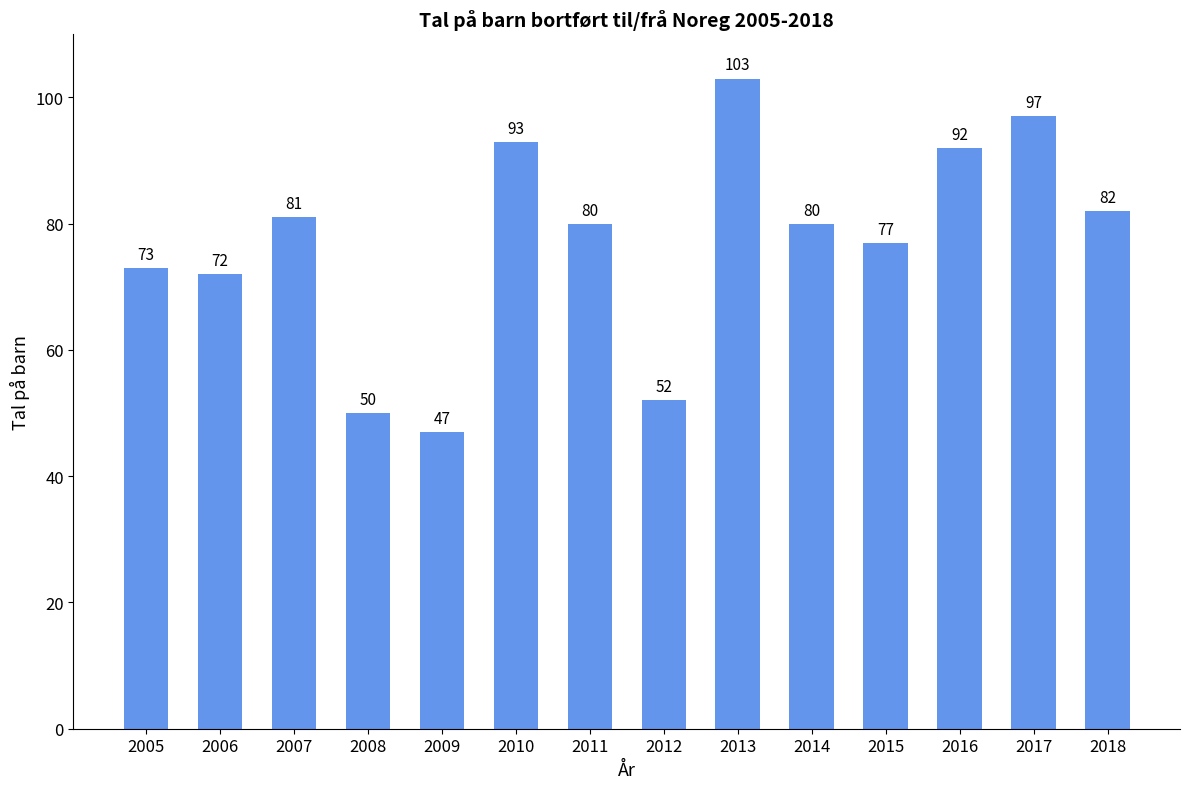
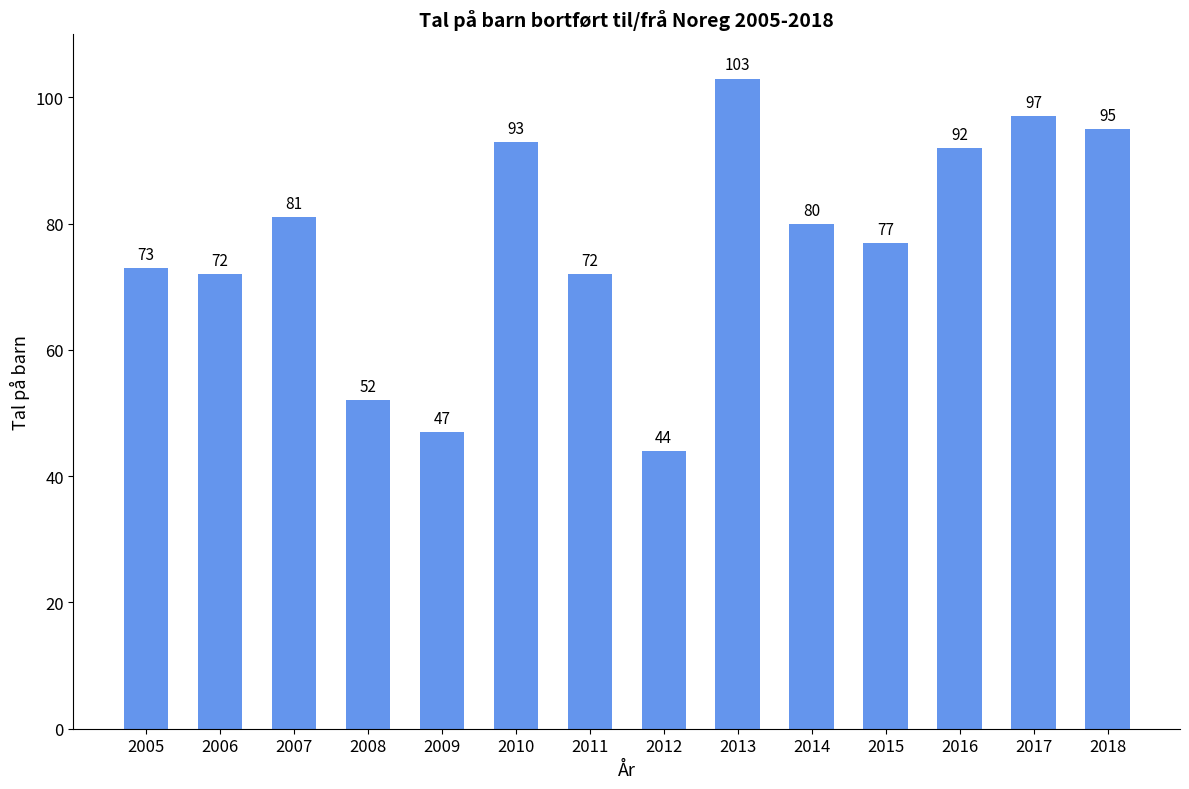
  {
    "2005": 73,
    "2006": 72,
    "2007": 81,
-   "2008": 50,
+   "2008": 52,
    "2009": 47,
    "2010": 93,
-   "2011": 80,
-   "2012": 52,
+   "2011": 72,
+   "2012": 44,
    "2013": 103,
    "2014": 80,
    "2015": 77,
    "2016": 92,
    "2017": 97,
-   "2018": 82
+   "2018": 95
  }
